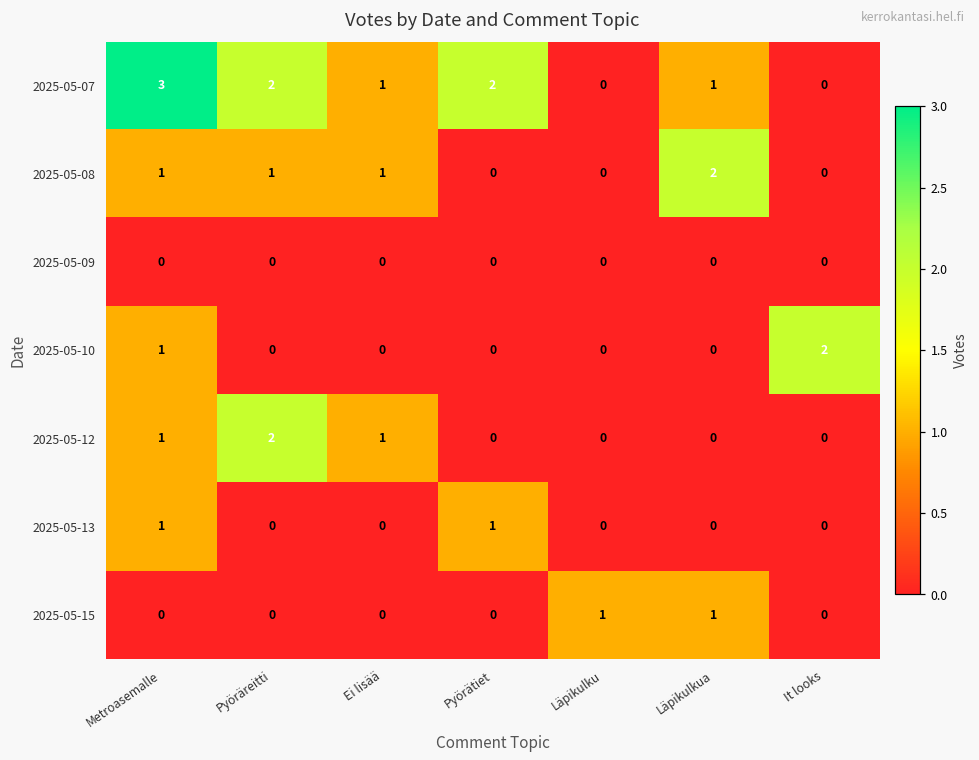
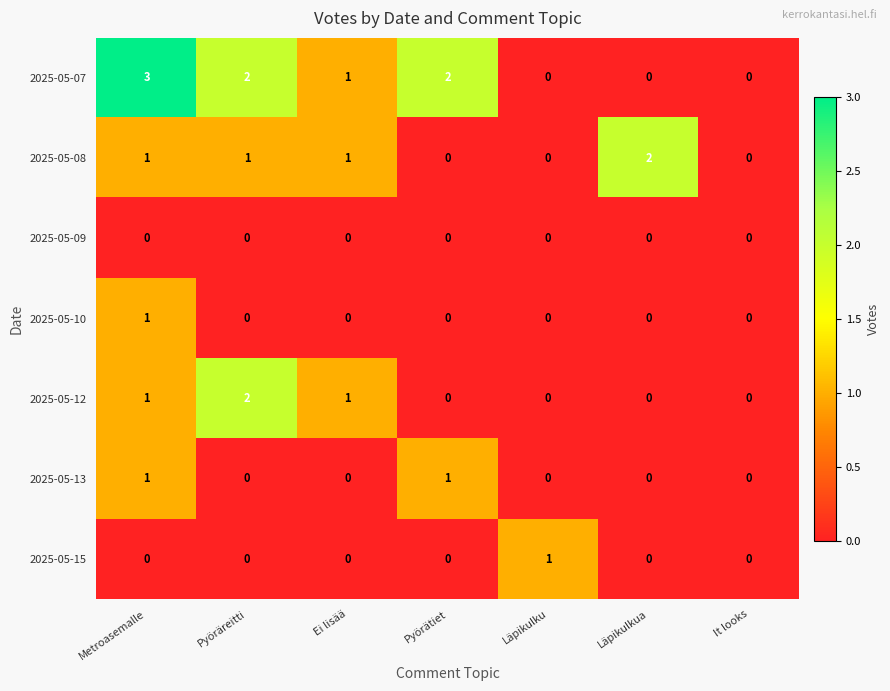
  {
    "2025-05-07": {
      "Metroasemalle": 3,
      "Pyöräreitti": 2,
      "Ei lisää": 1,
      "Pyörätiet": 2,
      "Läpikulku": 0,
-     "Läpikulkua": 1,
+     "Läpikulkua": 0,
      "It looks": 0
    },
    "2025-05-08": {
      "Metroasemalle": 1,
      "Pyöräreitti": 1,
      "Ei lisää": 1,
      "Pyörätiet": 0,
      "Läpikulku": 0,
      "Läpikulkua": 2,
      "It looks": 0
    },
    "2025-05-09": {
      "Metroasemalle": 0,
      "Pyöräreitti": 0,
      "Ei lisää": 0,
      "Pyörätiet": 0,
      "Läpikulku": 0,
      "Läpikulkua": 0,
      "It looks": 0
    },
    "2025-05-10": {
      "Metroasemalle": 1,
      "Pyöräreitti": 0,
      "Ei lisää": 0,
      "Pyörätiet": 0,
      "Läpikulku": 0,
      "Läpikulkua": 0,
-     "It looks": 2
+     "It looks": 0
    },
    "2025-05-12": {
      "Metroasemalle": 1,
      "Pyöräreitti": 2,
      "Ei lisää": 1,
      "Pyörätiet": 0,
      "Läpikulku": 0,
      "Läpikulkua": 0,
      "It looks": 0
    },
    "2025-05-13": {
      "Metroasemalle": 1,
      "Pyöräreitti": 0,
      "Ei lisää": 0,
      "Pyörätiet": 1,
      "Läpikulku": 0,
      "Läpikulkua": 0,
      "It looks": 0
    },
    "2025-05-15": {
      "Metroasemalle": 0,
      "Pyöräreitti": 0,
      "Ei lisää": 0,
      "Pyörätiet": 0,
      "Läpikulku": 1,
-     "Läpikulkua": 1,
+     "Läpikulkua": 0,
      "It looks": 0
    }
  }
